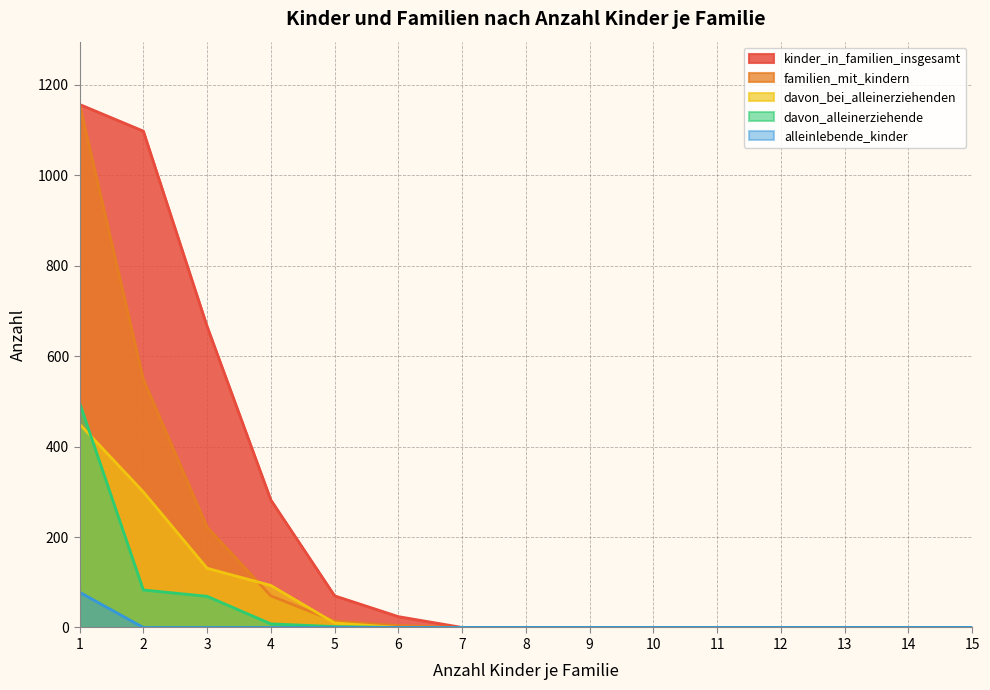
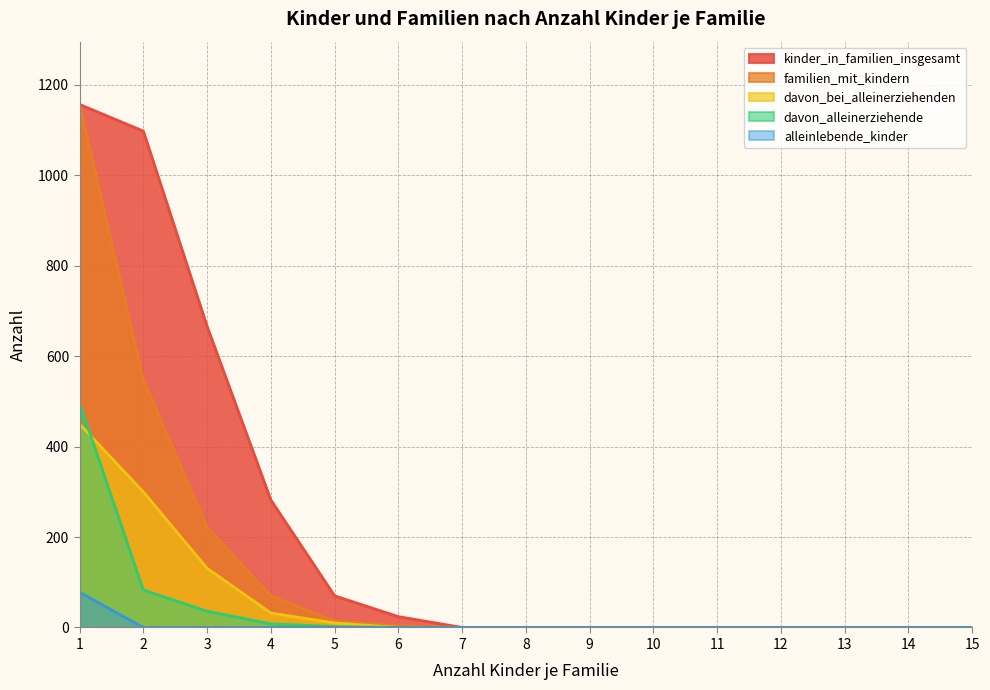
  {
    "davon_bei_alleinerziehenden": {
      "1": 450,
      "2": 300,
      "3": 130,
-     "4": 90
+     "4": 30
    },
    "davon_alleinerziehende": {
      "1": 500,
      "2": 80,
-     "3": 70,
+     "3": 40,
      "4": 10
    },
    "alleinlebende_kinder": {
      "1": 80,
      "2": 0,
      "3": 0,
      "4": 0
    }
  }
